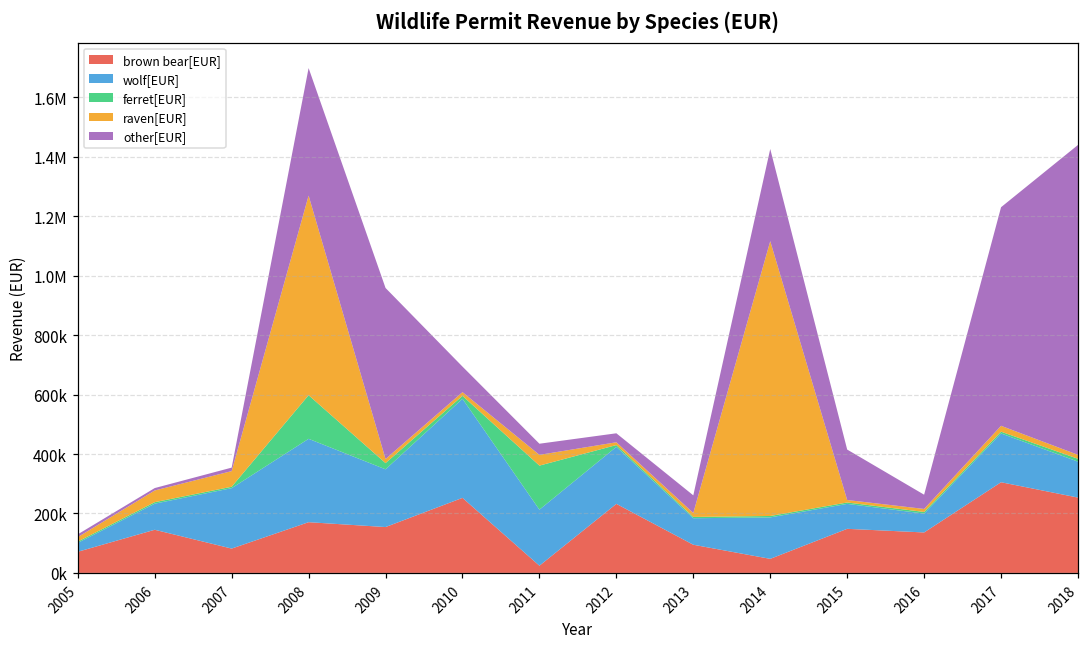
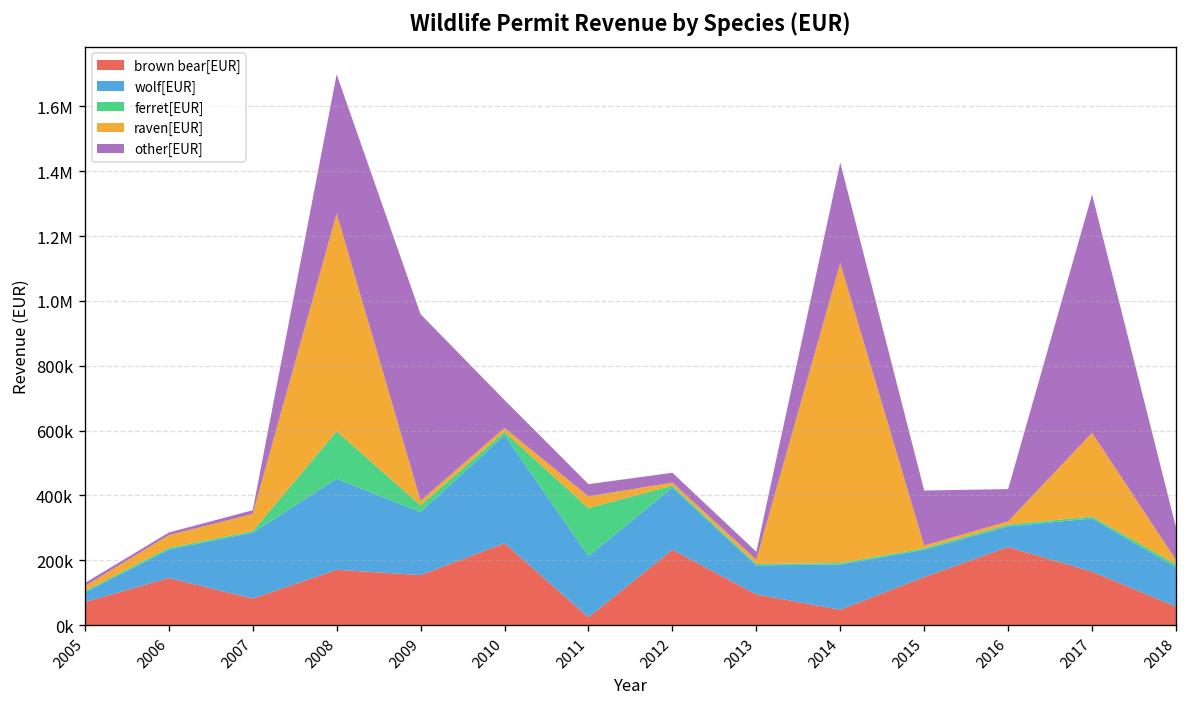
  {
    "brown bear[EUR]": {
      "2005": 70000,
      "2006": 150000,
      "2007": 80000,
      "2008": 170000,
      "2009": 150000,
      "2010": 250000,
      "2011": 20000,
      "2012": 230000,
      "2013": 90000,
      "2014": 50000,
      "2015": 150000,
-     "2016": 140000,
-     "2017": 310000,
-     "2018": 250000
+     "2016": 240000,
+     "2017": 160000,
+     "2018": 60000
    },
    "wolf[EUR]": {
      "2008": 280000,
      "2009": 190000,
      "2010": 330000,
      "2011": 190000,
      "2018": 120000
    },
    "ferret[EUR]": {
      "2008": 150000,
      "2009": 20000,
      "2010": 10000,
      "2011": 150000,
      "2018": 10000
    },
    "raven[EUR]": {
      "2007": 50000,
      "2008": 670000,
      "2009": 10000,
      "2010": 10000,
      "2011": 40000,
      "2013": 10000,
      "2014": 920000,
      "2016": 10000,
-     "2017": 20000,
+     "2017": 260000,
      "2018": 10000
    },
    "other[EUR]": {
      "2007": 10000,
      "2008": 430000,
      "2009": 580000,
      "2010": 90000,
      "2011": 40000,
      "2012": 30000,
-     "2013": 60000,
+     "2013": 20000,
      "2014": 310000,
      "2015": 170000,
-     "2016": 50000,
+     "2016": 100000,
      "2017": 740000,
-     "2018": 1040000
+     "2018": 100000
    }
  }
